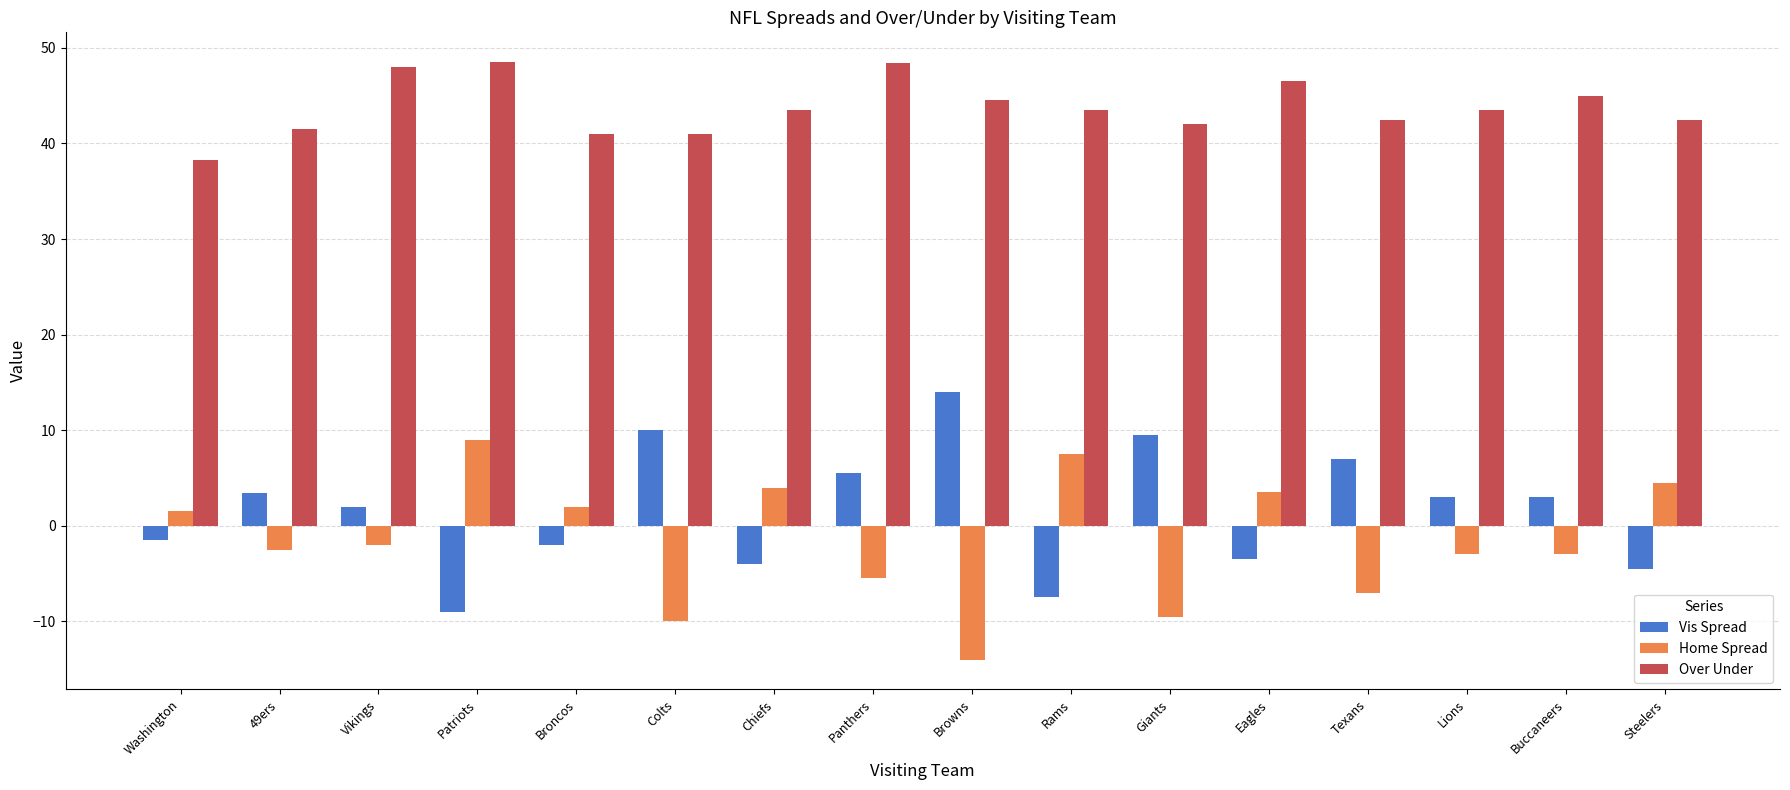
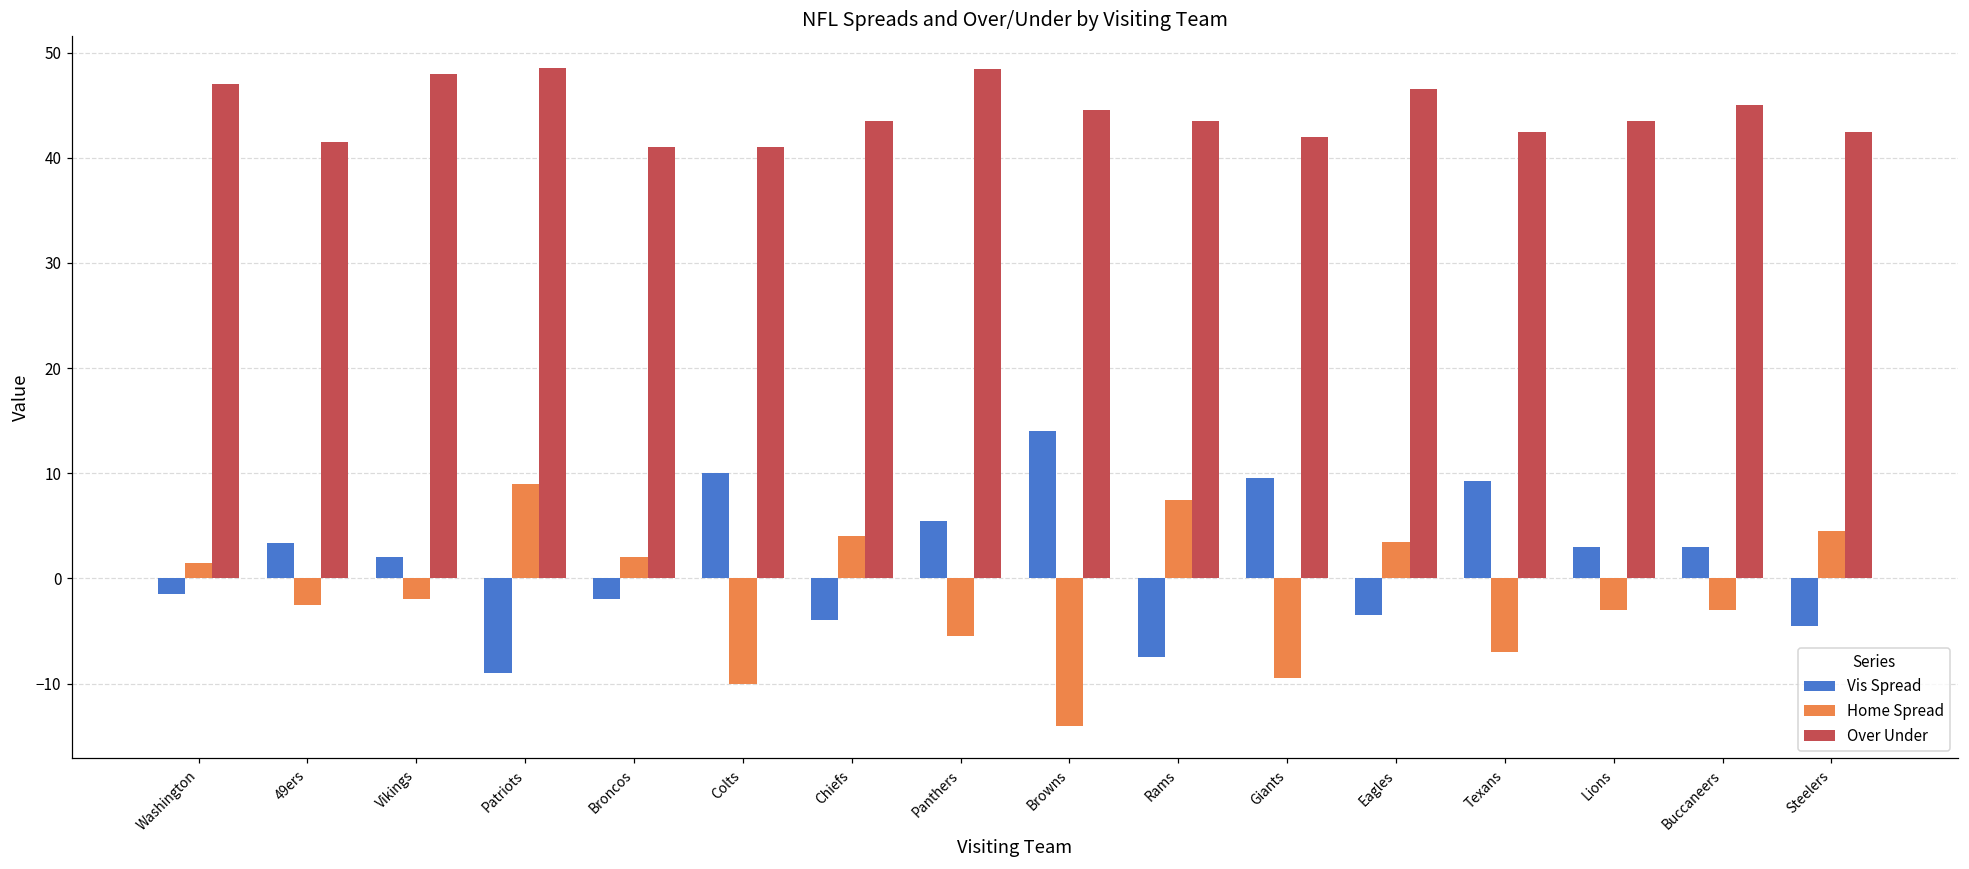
  {
    "Vis Spread": {
      "Washington": -2,
      "49ers": 3,
      "Vikings": 2,
      "Patriots": -9,
      "Broncos": -2,
      "Colts": 10,
      "Chiefs": -4,
      "Panthers": 6,
      "Browns": 14,
      "Rams": -8,
      "Giants": 10,
      "Eagles": -4,
-     "Texans": 7,
+     "Texans": 9,
      "Lions": 3,
      "Buccaneers": 3,
      "Steelers": -5
    },
    "Home Spread": {
      "Washington": 2,
      "49ers": -3,
      "Vikings": -2,
      "Patriots": 9,
      "Broncos": 2,
      "Colts": -10,
      "Chiefs": 4,
      "Panthers": -6,
      "Browns": -14,
      "Rams": 8,
      "Giants": -10,
      "Eagles": 4,
      "Texans": -7,
      "Lions": -3,
      "Buccaneers": -3,
      "Steelers": 5
    },
    "Over Under": {
-     "Washington": 38,
+     "Washington": 47,
      "49ers": 42,
      "Vikings": 48,
      "Patriots": 49,
      "Broncos": 41,
      "Colts": 41,
      "Chiefs": 44,
      "Panthers": 48,
      "Browns": 45,
      "Rams": 44,
      "Giants": 42,
      "Eagles": 47,
      "Texans": 43,
      "Lions": 44,
      "Buccaneers": 45,
      "Steelers": 43
    }
  }
